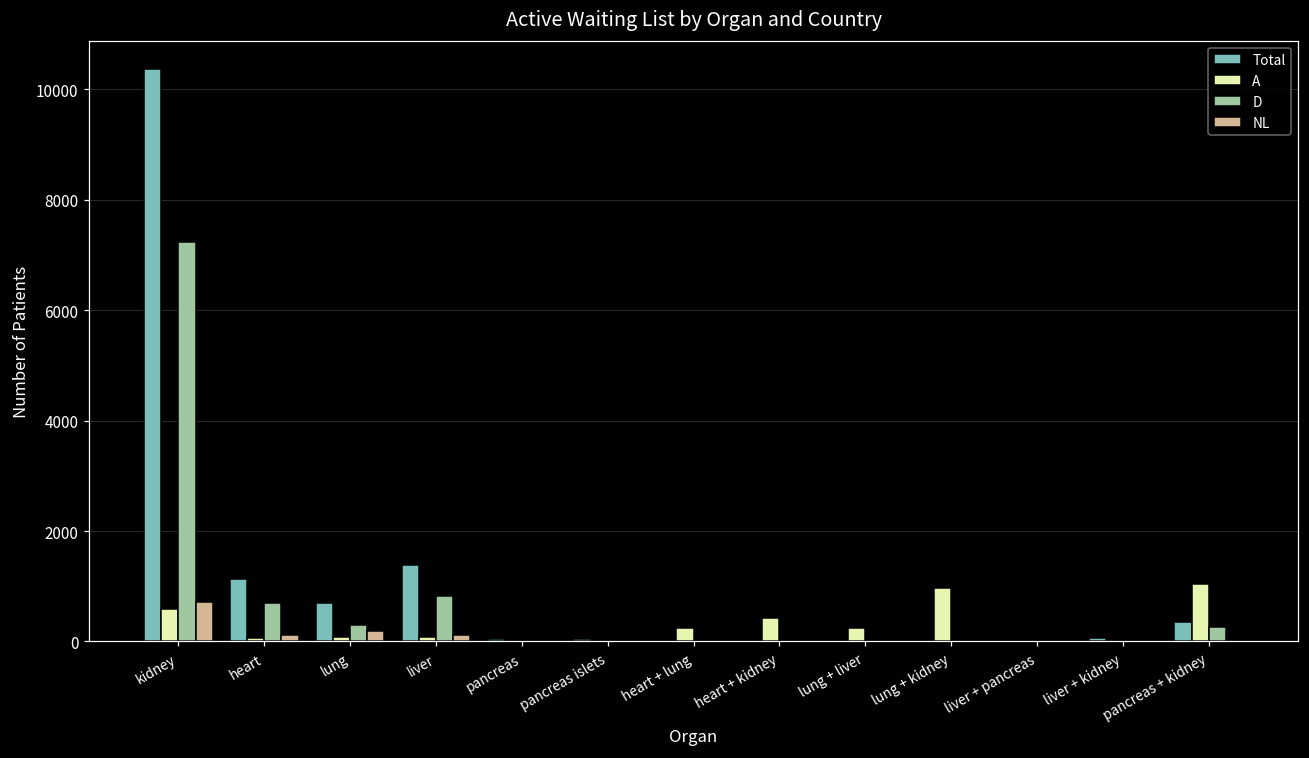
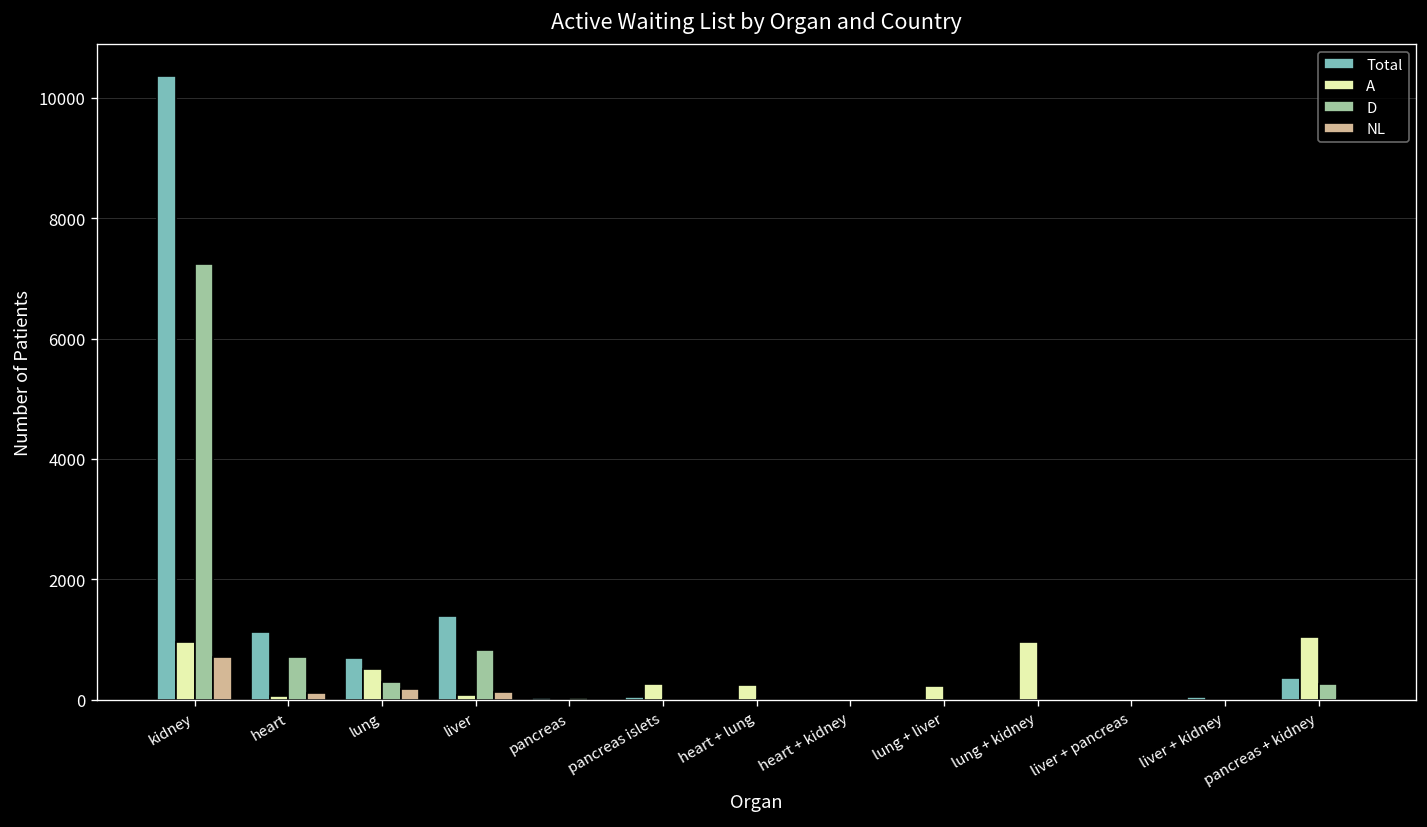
  {
    "A": {
-     "kidney": 600,
+     "kidney": 1000,
      "heart": 100,
-     "lung": 100,
+     "lung": 500,
      "liver": 100,
-     "pancreas islets": 0,
+     "pancreas islets": 300,
      "heart + lung": 200,
-     "heart + kidney": 400,
+     "heart + kidney": 0,
      "lung + liver": 200,
      "lung + kidney": 1000,
      "pancreas + kidney": 1000
    }
  }
